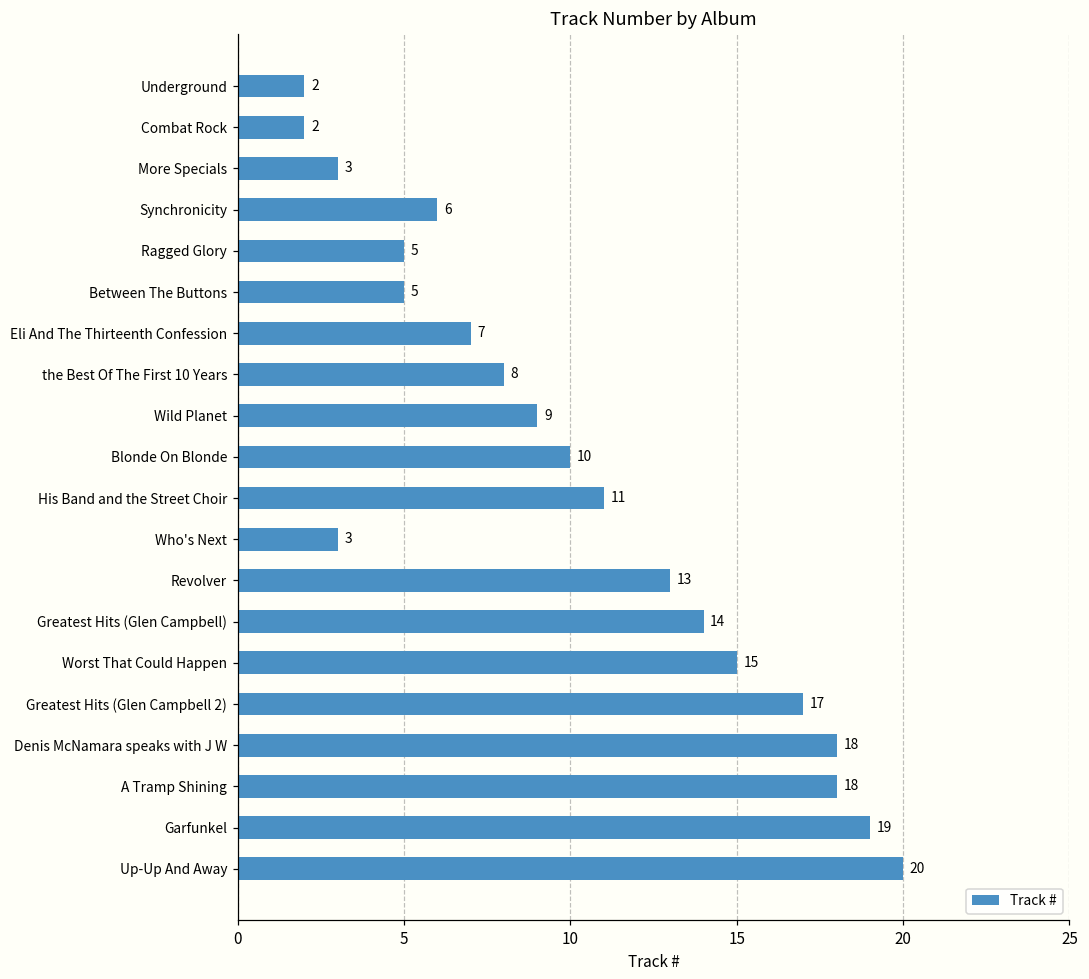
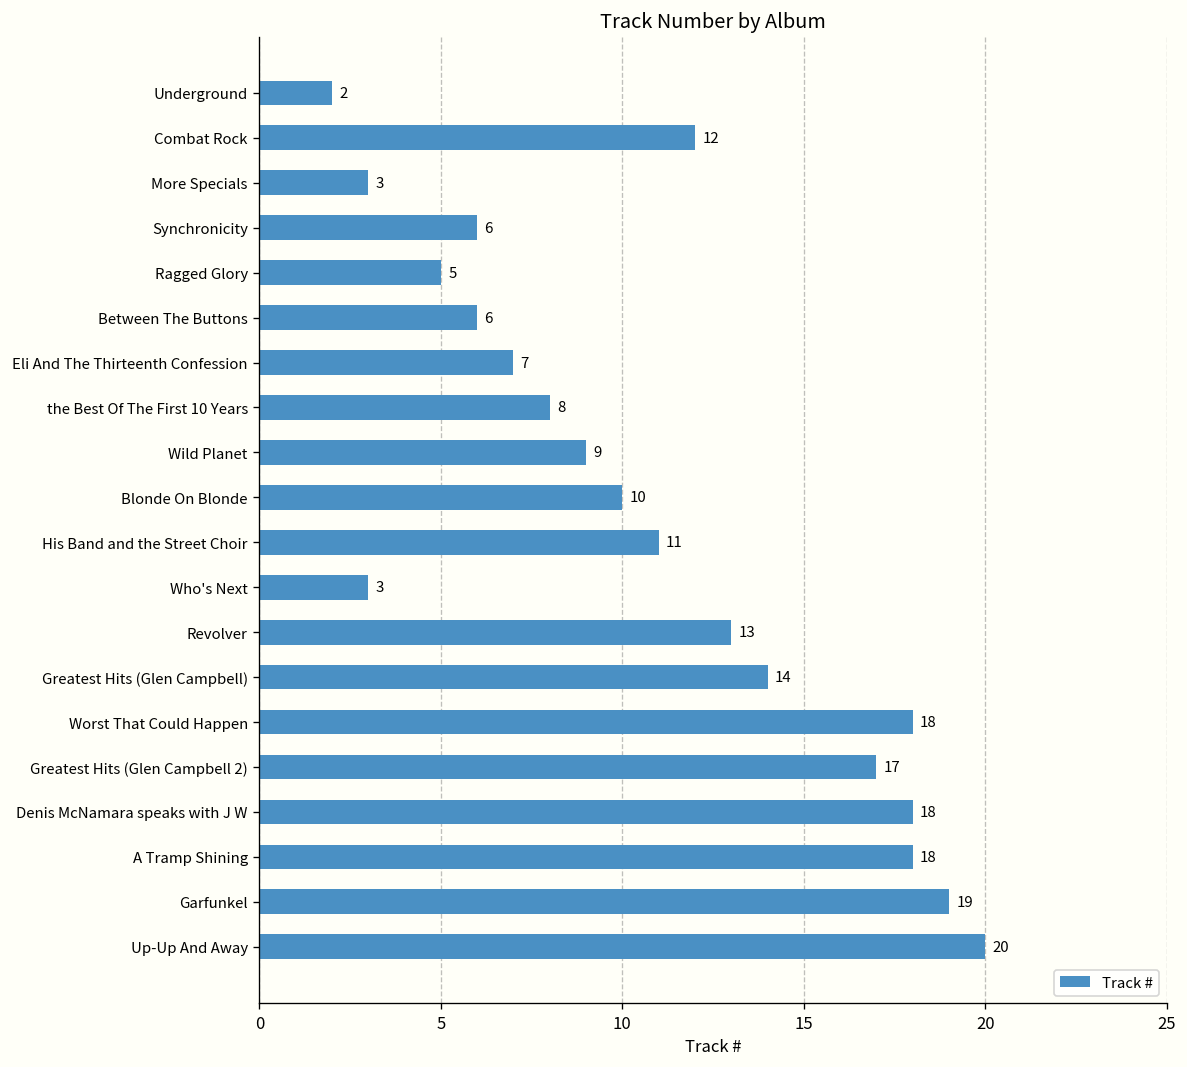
  {
    "Underground": 2,
-   "Combat Rock": 2,
+   "Combat Rock": 12,
    "More Specials": 3,
    "Synchronicity": 6,
    "Ragged Glory": 5,
-   "Between The Buttons": 5,
+   "Between The Buttons": 6,
    "Eli And The Thirteenth Confession": 7,
    "the Best Of The First 10 Years": 8,
    "Wild Planet": 9,
    "Blonde On Blonde": 10,
    "His Band and the Street Choir": 11,
    "Who's Next": 3,
    "Revolver": 13,
    "Greatest Hits (Glen Campbell)": 14,
-   "Worst That Could Happen": 15,
+   "Worst That Could Happen": 18,
    "Greatest Hits (Glen Campbell 2)": 17,
    "Denis McNamara speaks with J W": 18,
    "A Tramp Shining": 18,
    "Garfunkel": 19,
    "Up-Up And Away": 20
  }
